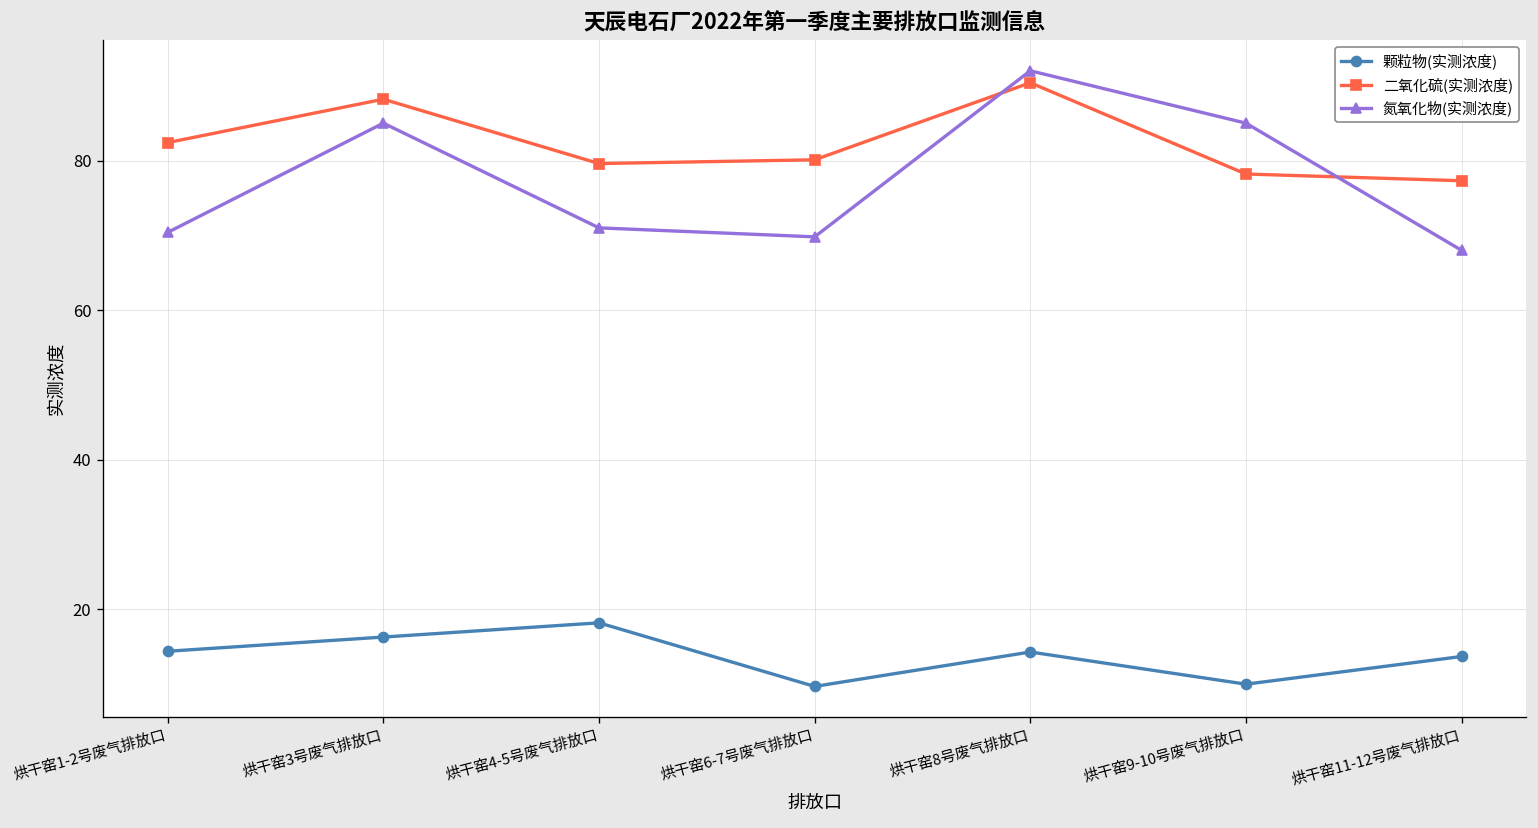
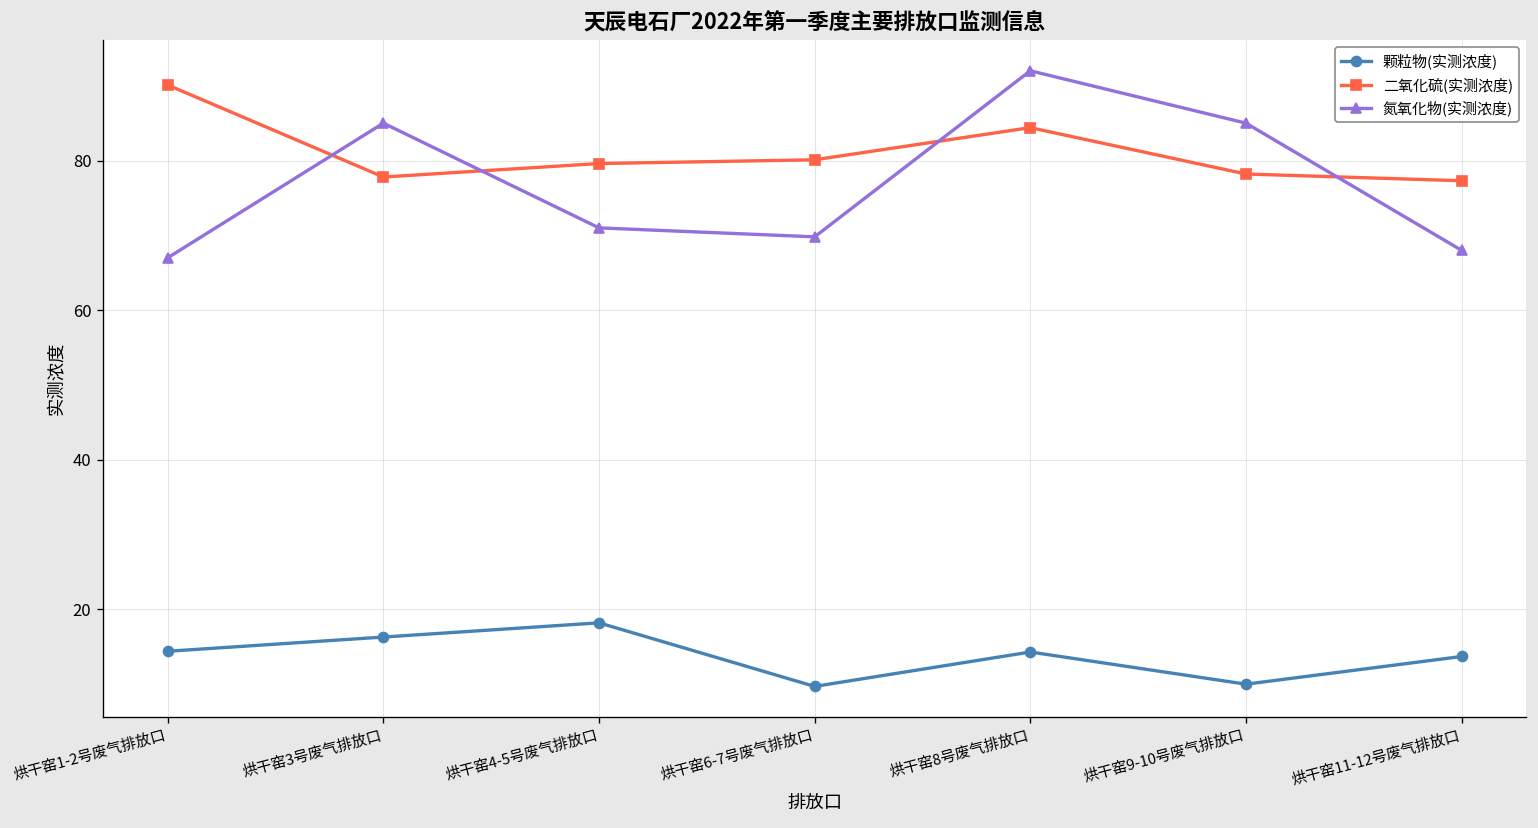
  {
    "颗粒物(实测浓度)": {
      "烘干窑1-2号废气排放口": 14,
      "烘干窑3号废气排放口": 16,
      "烘干窑4-5号废气排放口": 18,
      "烘干窑6-7号废气排放口": 10,
      "烘干窑8号废气排放口": 14,
      "烘干窑9-10号废气排放口": 10,
      "烘干窑11-12号废气排放口": 14
    },
    "二氧化硫(实测浓度)": {
-     "烘干窑1-2号废气排放口": 82,
-     "烘干窑3号废气排放口": 88,
+     "烘干窑1-2号废气排放口": 90,
+     "烘干窑3号废气排放口": 78,
      "烘干窑4-5号废气排放口": 80,
      "烘干窑6-7号废气排放口": 80,
-     "烘干窑8号废气排放口": 90,
+     "烘干窑8号废气排放口": 84,
      "烘干窑9-10号废气排放口": 78,
      "烘干窑11-12号废气排放口": 77
    },
    "氮氧化物(实测浓度)": {
-     "烘干窑1-2号废气排放口": 70,
+     "烘干窑1-2号废气排放口": 67,
      "烘干窑3号废气排放口": 85,
      "烘干窑4-5号废气排放口": 71,
      "烘干窑6-7号废气排放口": 70,
      "烘干窑8号废气排放口": 92,
      "烘干窑9-10号废气排放口": 85,
      "烘干窑11-12号废气排放口": 68
    }
  }
